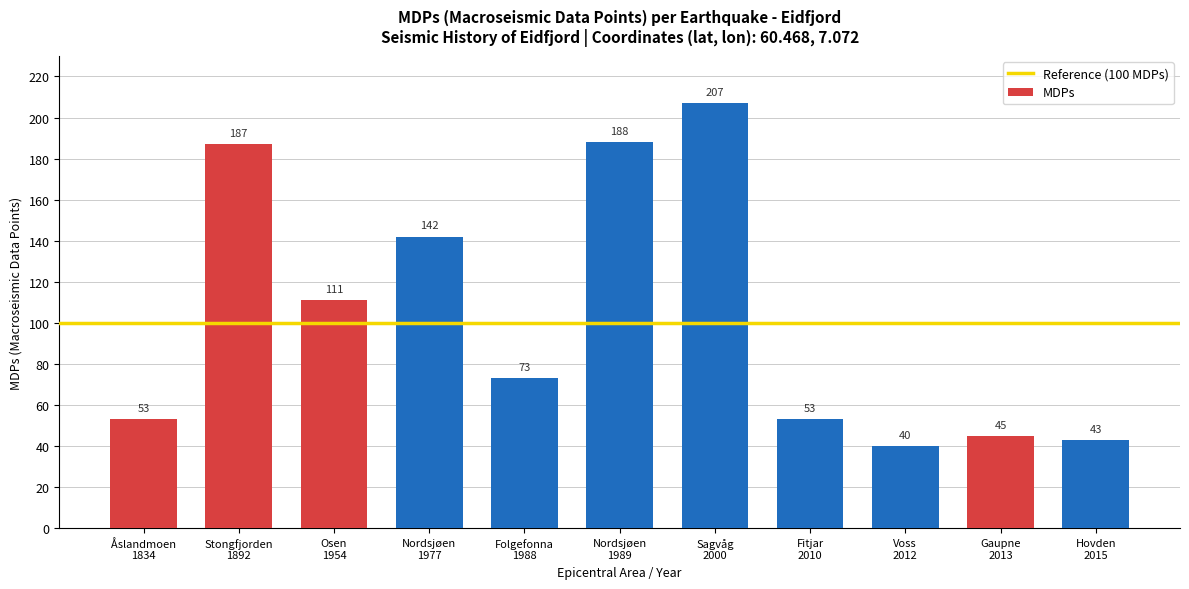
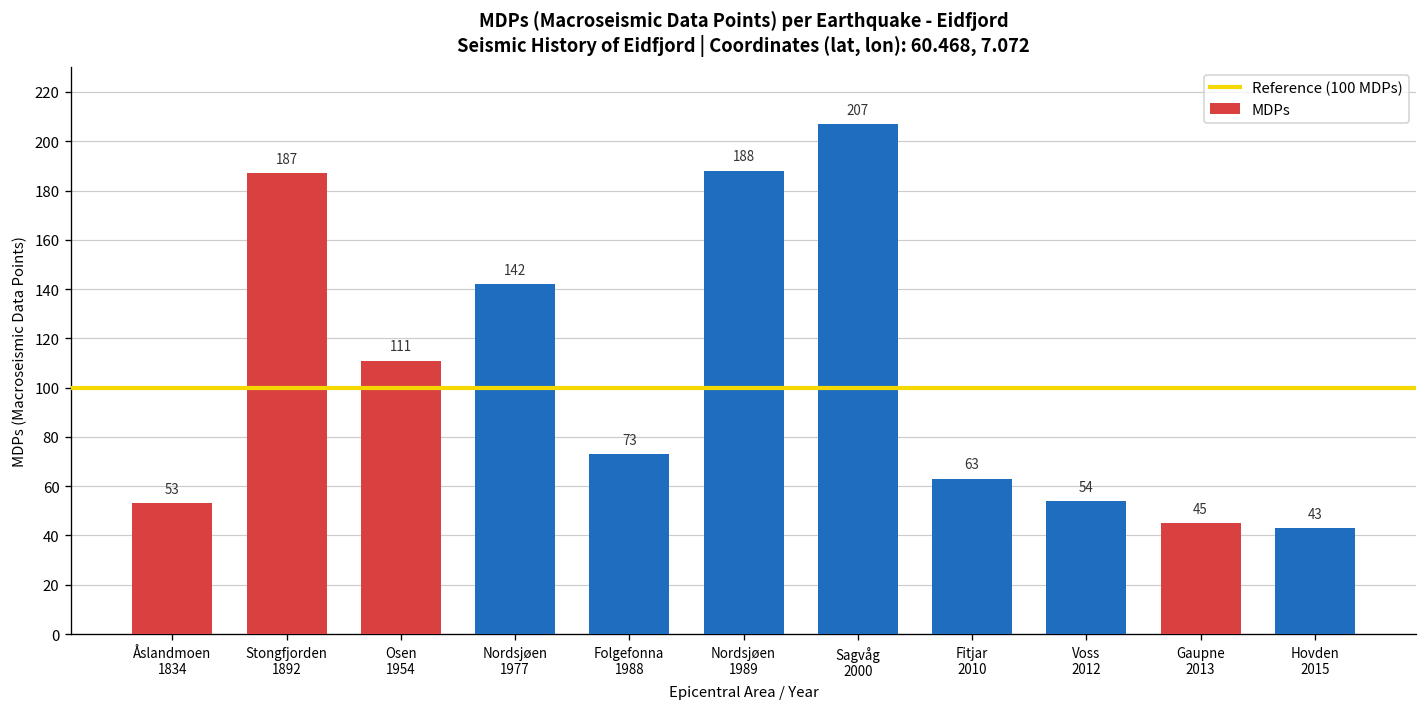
  {
    "Åslandmoen 1834": 53,
    "Stongfjorden 1892": 187,
    "Osen 1954": 111,
    "Nordsjøen 1977": 142,
    "Folgefonna 1988": 73,
    "Nordsjøen 1989": 188,
    "Sagvåg 2000": 207,
-   "Fitjar 2010": 53,
-   "Voss 2012": 40,
+   "Fitjar 2010": 63,
+   "Voss 2012": 54,
    "Gaupne 2013": 45,
    "Hovden 2015": 43
  }
